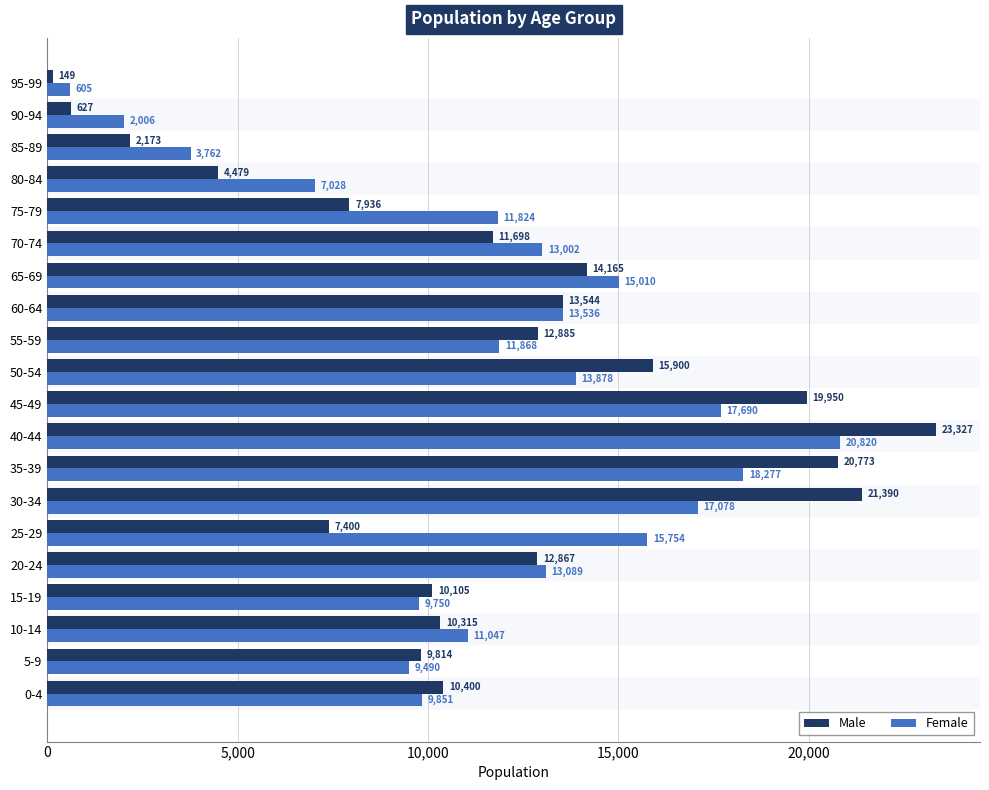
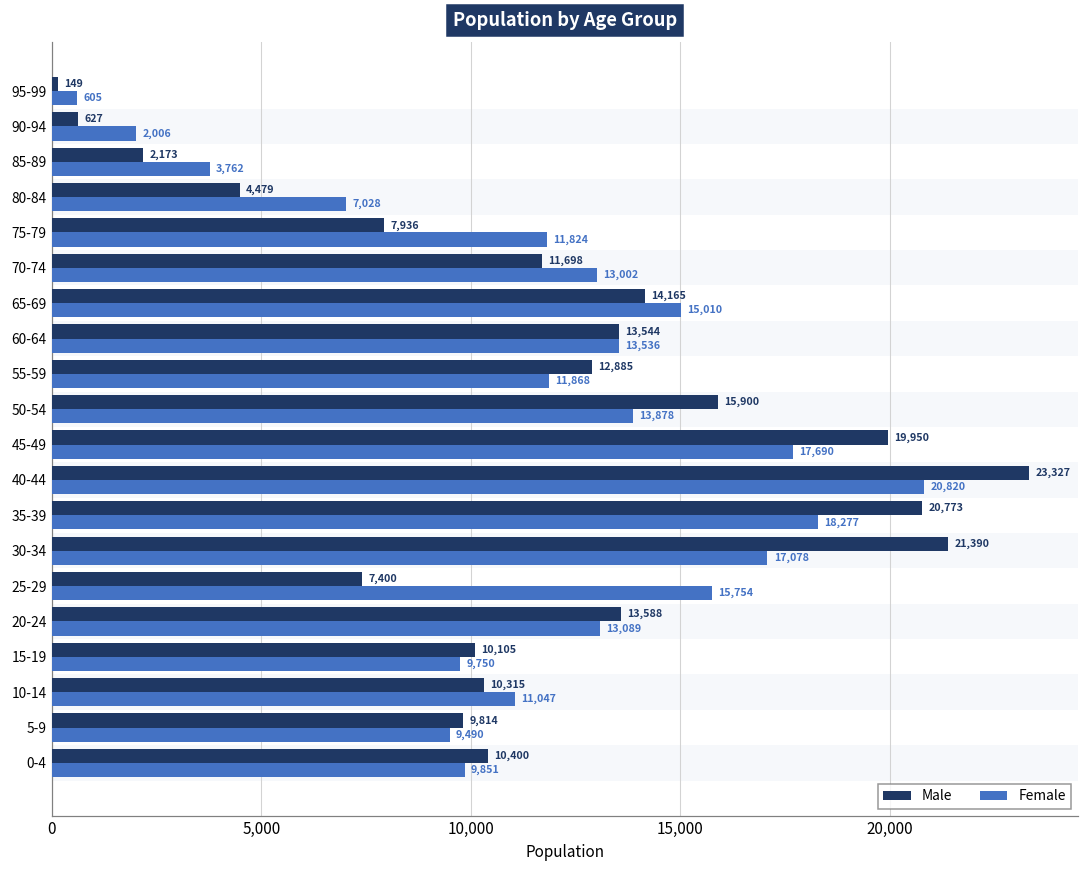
  {
    "Male": {
      "95-99": "149",
      "90-94": "627",
      "85-89": "2,173",
      "80-84": "4,479",
      "75-79": "7,936",
      "70-74": "11,698",
      "65-69": "14,165",
      "60-64": "13,544",
      "55-59": "12,885",
      "50-54": "15,900",
      "45-49": "19,950",
      "40-44": "23,327",
      "35-39": "20,773",
      "30-34": "21,390",
      "25-29": "7,400",
-     "20-24": "12,867",
+     "20-24": "13,588",
      "15-19": "10,105",
      "10-14": "10,315",
      "5-9": "9,814",
      "0-4": "10,400"
    },
    "Female": {
      "95-99": "605",
      "90-94": "2,006",
      "85-89": "3,762",
      "80-84": "7,028",
      "75-79": "11,824",
      "70-74": "13,002",
      "65-69": "15,010",
      "60-64": "13,536",
      "55-59": "11,868",
      "50-54": "13,878",
      "45-49": "17,690",
      "40-44": "20,820",
      "35-39": "18,277",
      "30-34": "17,078",
      "25-29": "15,754",
      "20-24": "13,089",
      "15-19": "9,750",
      "10-14": "11,047",
      "5-9": "9,490",
      "0-4": "9,851"
    }
  }
